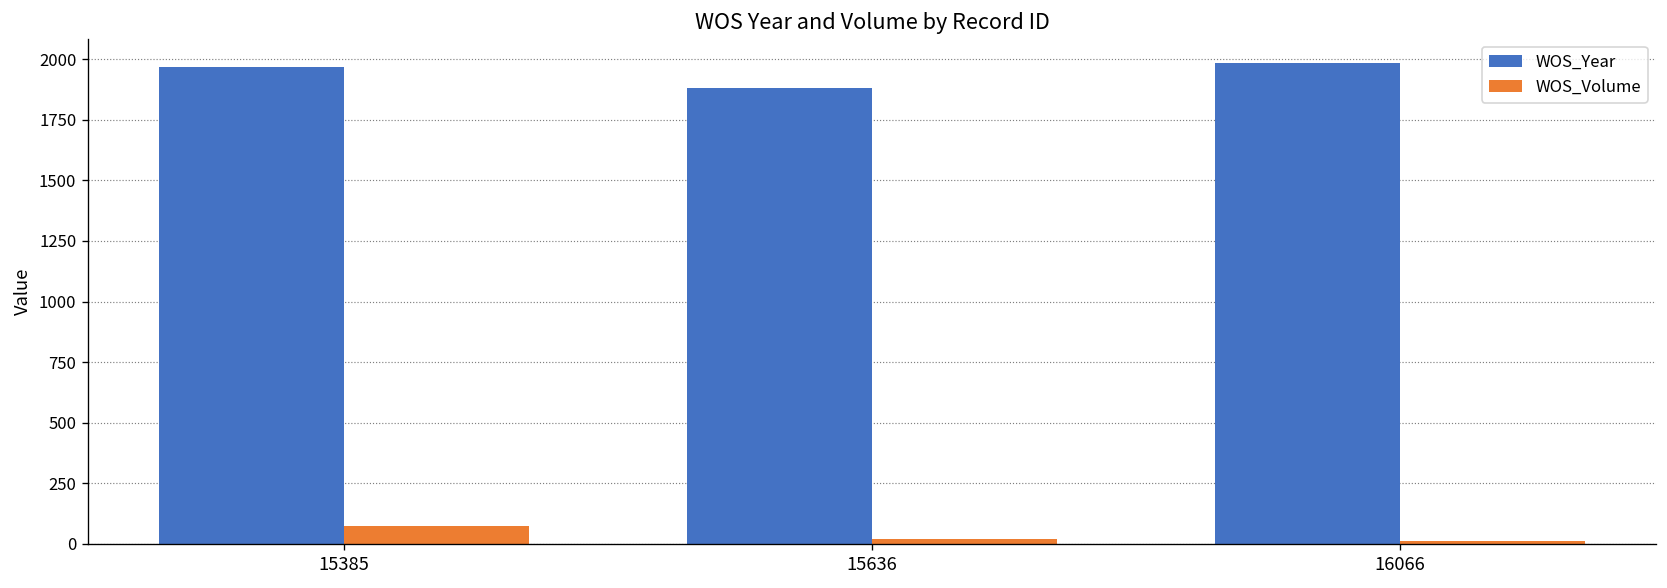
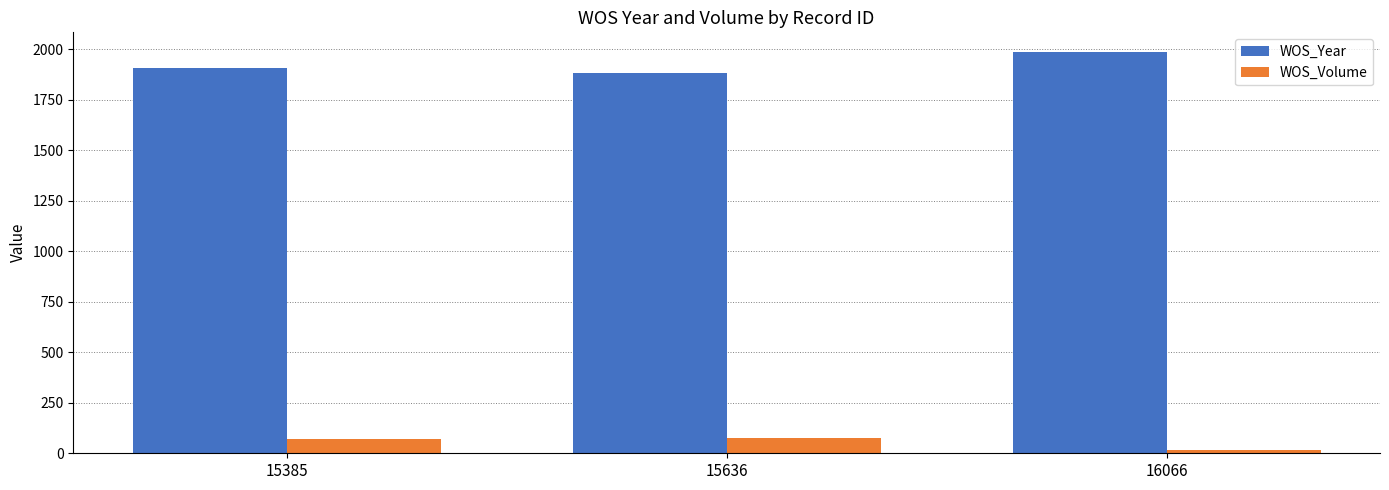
  {
    "WOS_Year": {
-     "15385": 1970,
+     "15385": 1910,
      "15636": 1880,
      "16066": 1990
    },
    "WOS_Volume": {
      "15385": 70,
-     "15636": 20,
+     "15636": 70,
      "16066": 10
    }
  }
